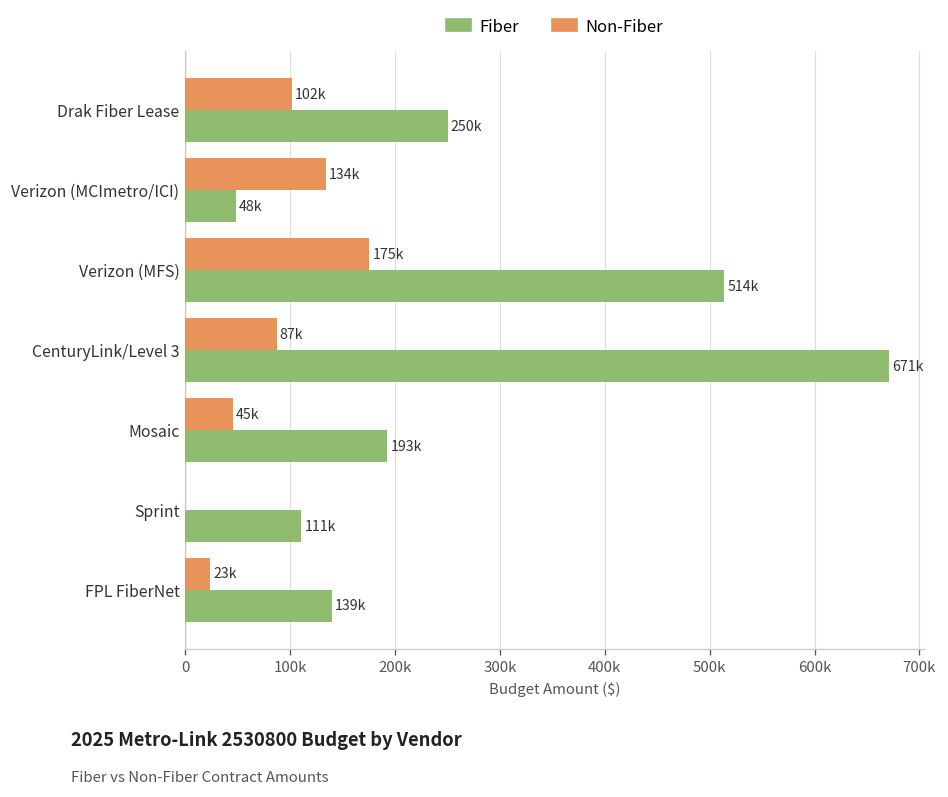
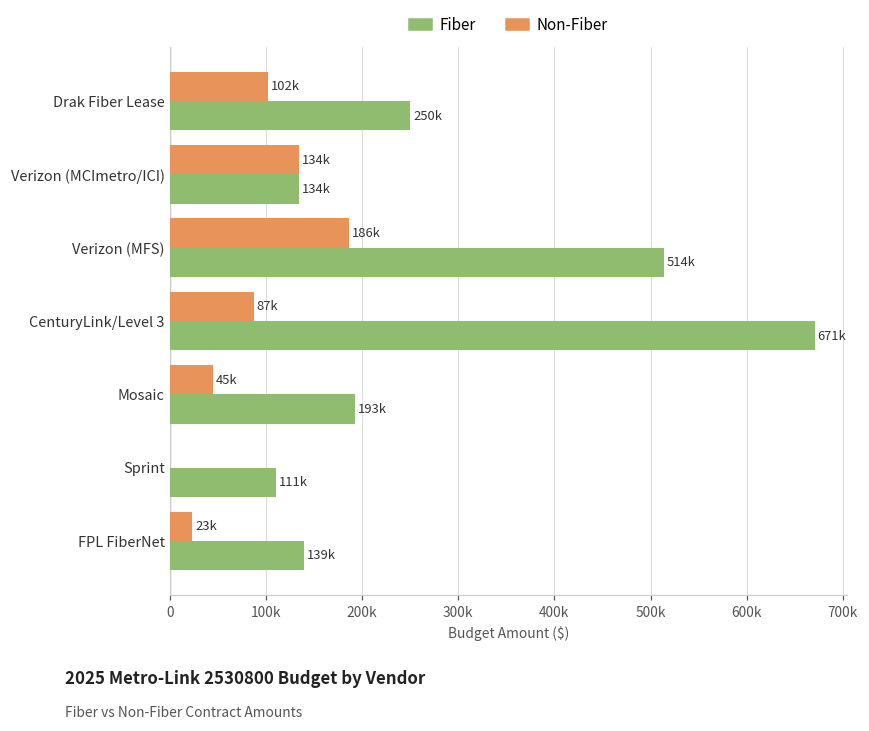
  {
    "Fiber": {
      "Drak Fiber Lease": "250k",
-     "Verizon (MCImetro/ICI)": "48k",
+     "Verizon (MCImetro/ICI)": "134k",
      "Verizon (MFS)": "514k",
      "CenturyLink/Level 3": "671k",
      "Mosaic": "193k",
      "Sprint": "111k",
      "FPL FiberNet": "139k"
    },
    "Non-Fiber": {
      "Drak Fiber Lease": "102k",
      "Verizon (MCImetro/ICI)": "134k",
-     "Verizon (MFS)": "175k",
+     "Verizon (MFS)": "186k",
      "CenturyLink/Level 3": "87k",
      "Mosaic": "45k",
      "FPL FiberNet": "23k"
    }
  }
